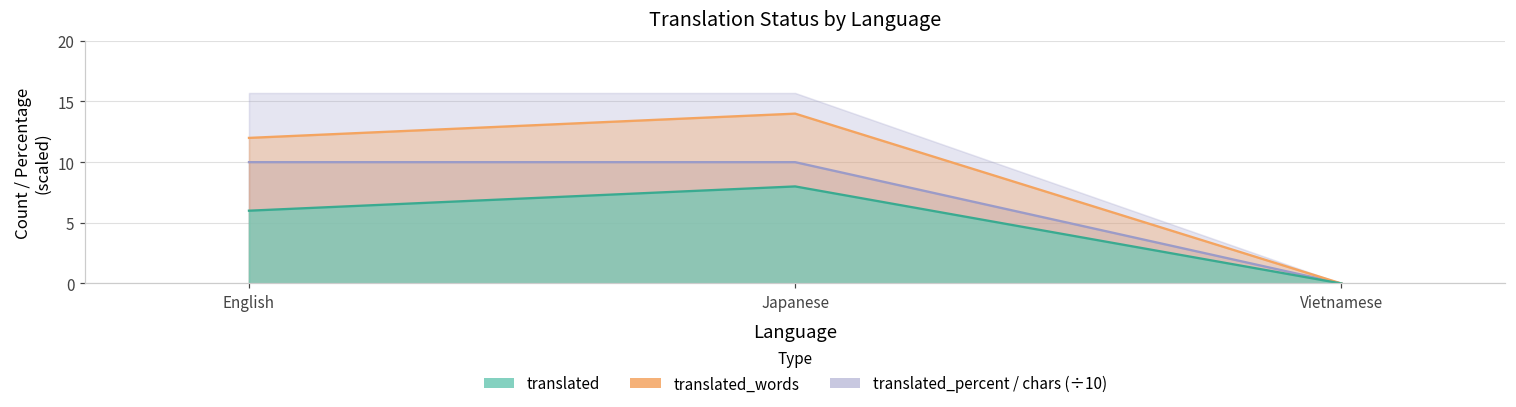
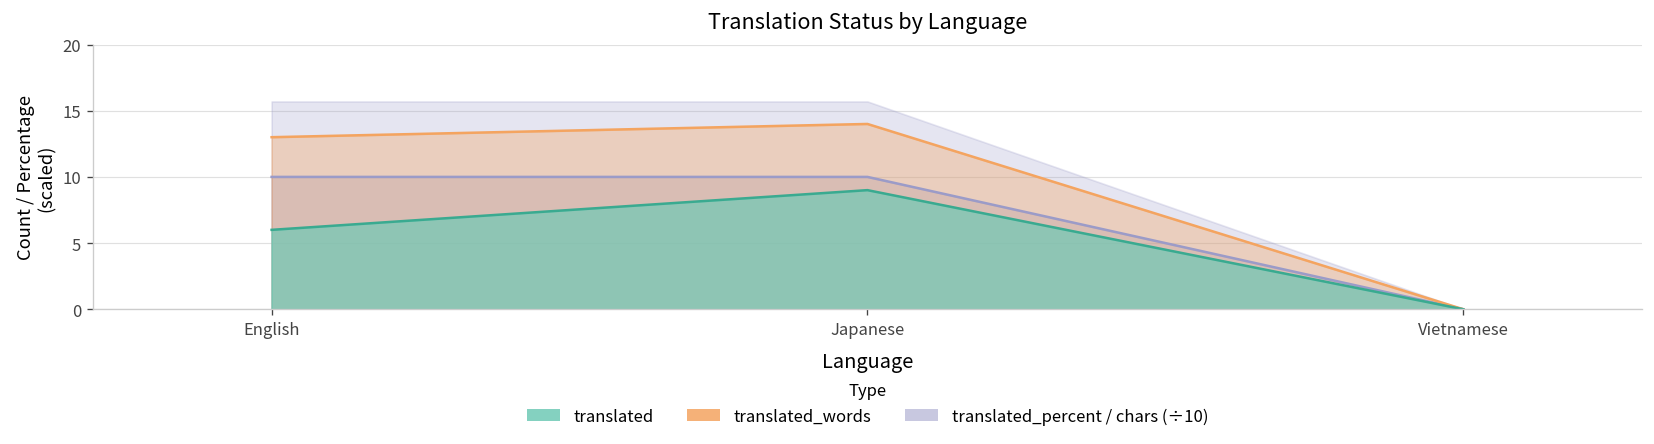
  {
    "translated_words": {
-     "English": 12,
+     "English": 13,
      "Japanese": 14
    },
    "translated": {
      "English": 6,
-     "Japanese": 8
+     "Japanese": 9
    }
  }
